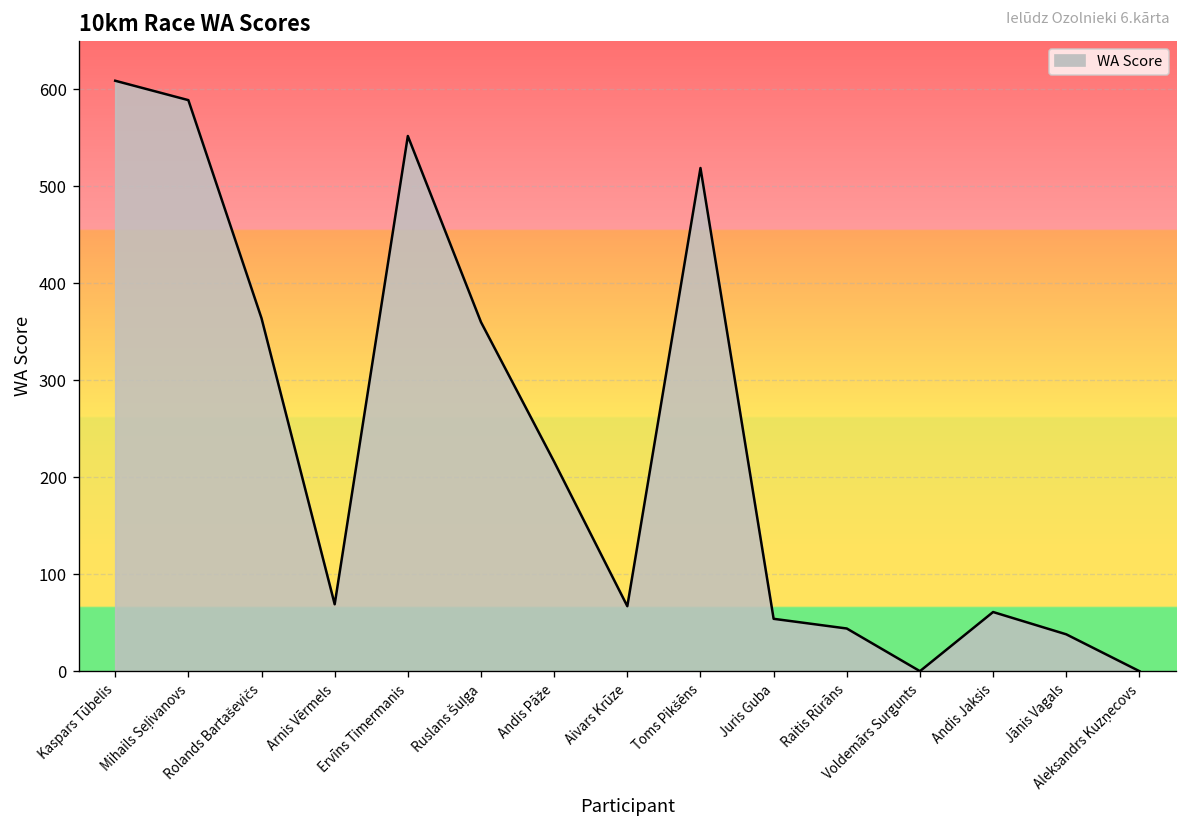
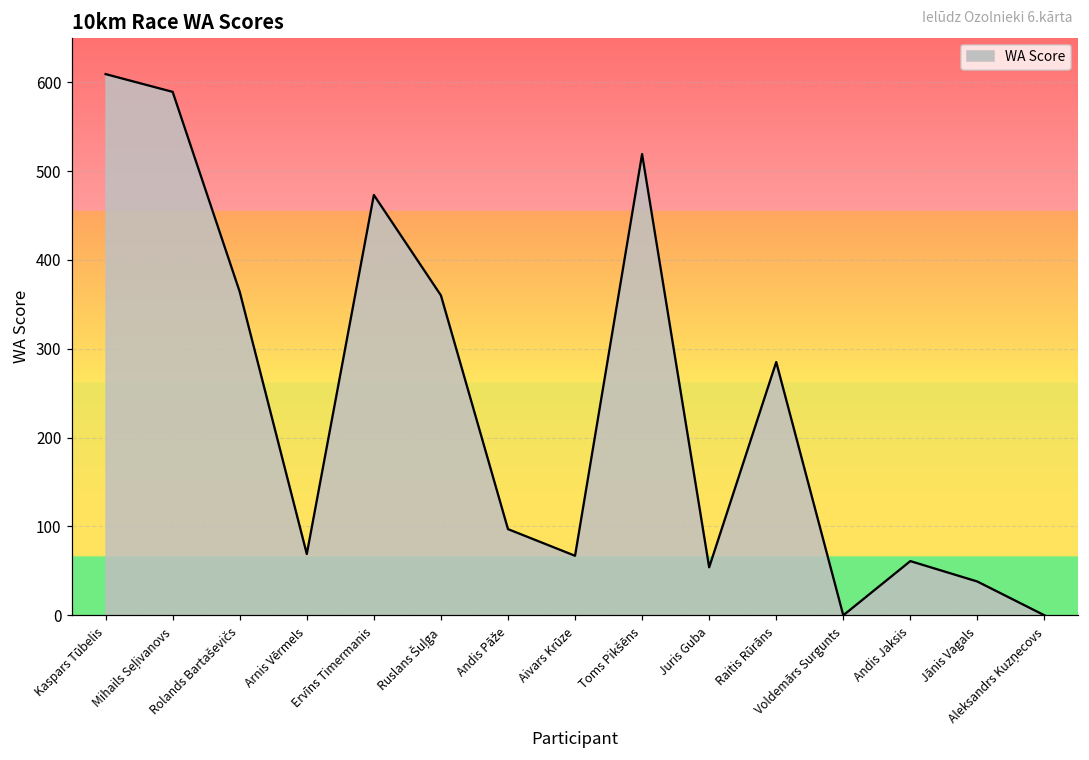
  {
    "Kaspars Tūbelis": 610,
    "Mihails Seļivanovs": 590,
    "Rolands Bartaševičs": 360,
    "Arnis Vērmels": 70,
-   "Ervīns Timermanis": 550,
+   "Ervīns Timermanis": 470,
    "Ruslans Šuļga": 360,
-   "Andis Pāže": 220,
+   "Andis Pāže": 100,
    "Aivars Krūze": 70,
    "Toms Pikšēns": 520,
    "Juris Guba": 50,
-   "Raitis Rūrāns": 40,
+   "Raitis Rūrāns": 290,
    "Voldemārs Surgunts": 0,
    "Andis Jaksis": 60,
    "Jānis Vagals": 40,
    "Aleksandrs Kuzņecovs": 0
  }
